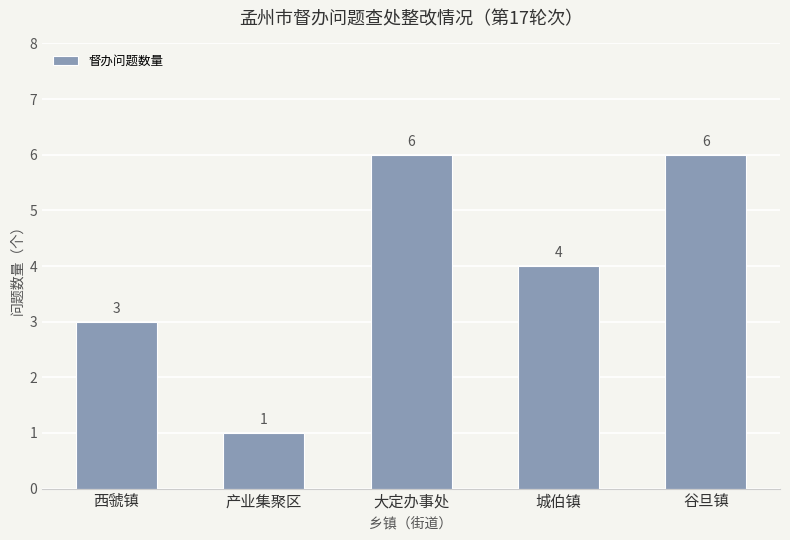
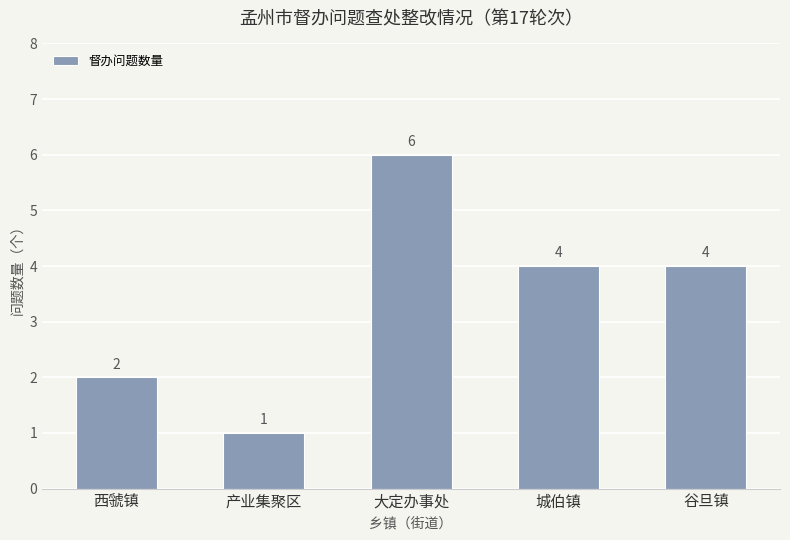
  {
-   "西虢镇": 3,
+   "西虢镇": 2,
    "产业集聚区": 1,
    "大定办事处": 6,
    "城伯镇": 4,
-   "谷旦镇": 6
+   "谷旦镇": 4
  }
